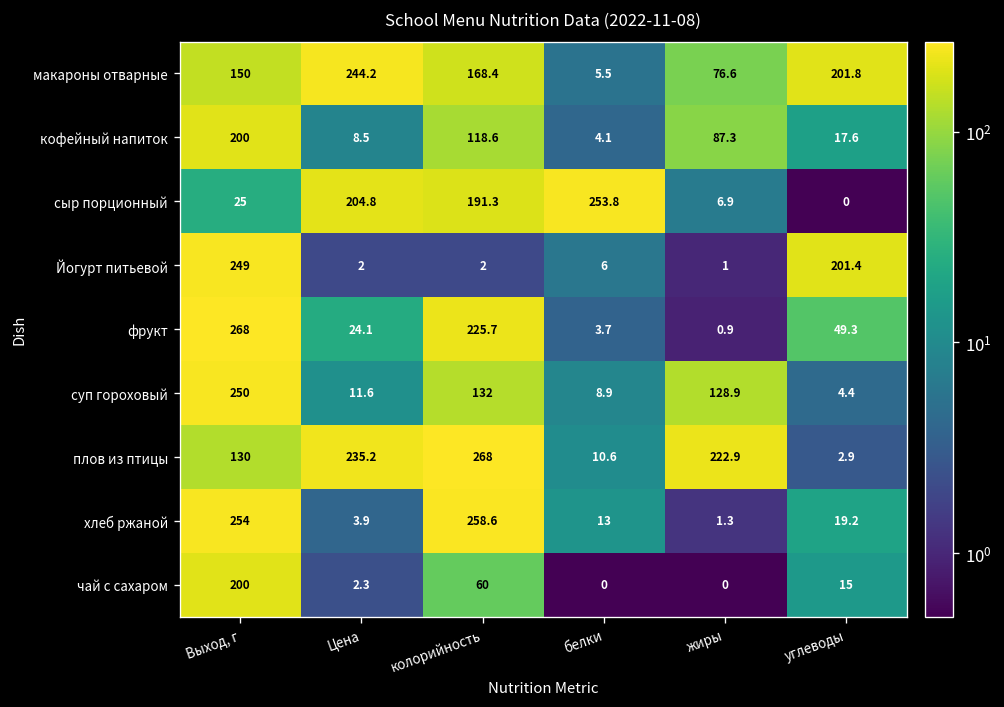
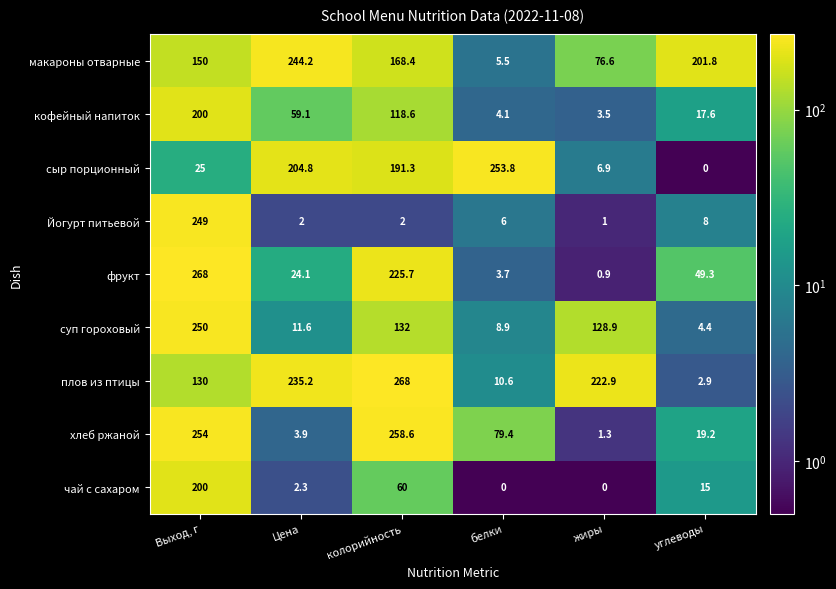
  {
    "макароны отварные": {
      "Выход, г": 150,
      "Цена": 244.2,
      "колорийность": 168.4,
      "белки": 5.5,
      "жиры": 76.6,
      "углеводы": 201.8
    },
    "кофейный напиток": {
      "Выход, г": 200,
-     "Цена": 8.5,
+     "Цена": 59.1,
      "колорийность": 118.6,
      "белки": 4.1,
-     "жиры": 87.3,
+     "жиры": 3.5,
      "углеводы": 17.6
    },
    "сыр порционный": {
      "Выход, г": 25,
      "Цена": 204.8,
      "колорийность": 191.3,
      "белки": 253.8,
      "жиры": 6.9,
      "углеводы": 0
    },
    "Йогурт питьевой": {
      "Выход, г": 249,
      "Цена": 2,
      "колорийность": 2,
      "белки": 6,
      "жиры": 1,
-     "углеводы": 201.4
+     "углеводы": 8
    },
    "фрукт": {
      "Выход, г": 268,
      "Цена": 24.1,
      "колорийность": 225.7,
      "белки": 3.7,
      "жиры": 0.9,
      "углеводы": 49.3
    },
    "суп гороховый": {
      "Выход, г": 250,
      "Цена": 11.6,
      "колорийность": 132,
      "белки": 8.9,
      "жиры": 128.9,
      "углеводы": 4.4
    },
    "плов из птицы": {
      "Выход, г": 130,
      "Цена": 235.2,
      "колорийность": 268,
      "белки": 10.6,
      "жиры": 222.9,
      "углеводы": 2.9
    },
    "хлеб ржаной": {
      "Выход, г": 254,
      "Цена": 3.9,
      "колорийность": 258.6,
-     "белки": 13,
+     "белки": 79.4,
      "жиры": 1.3,
      "углеводы": 19.2
    },
    "чай с сахаром": {
      "Выход, г": 200,
      "Цена": 2.3,
      "колорийность": 60,
      "белки": 0,
      "жиры": 0,
      "углеводы": 15
    }
  }
